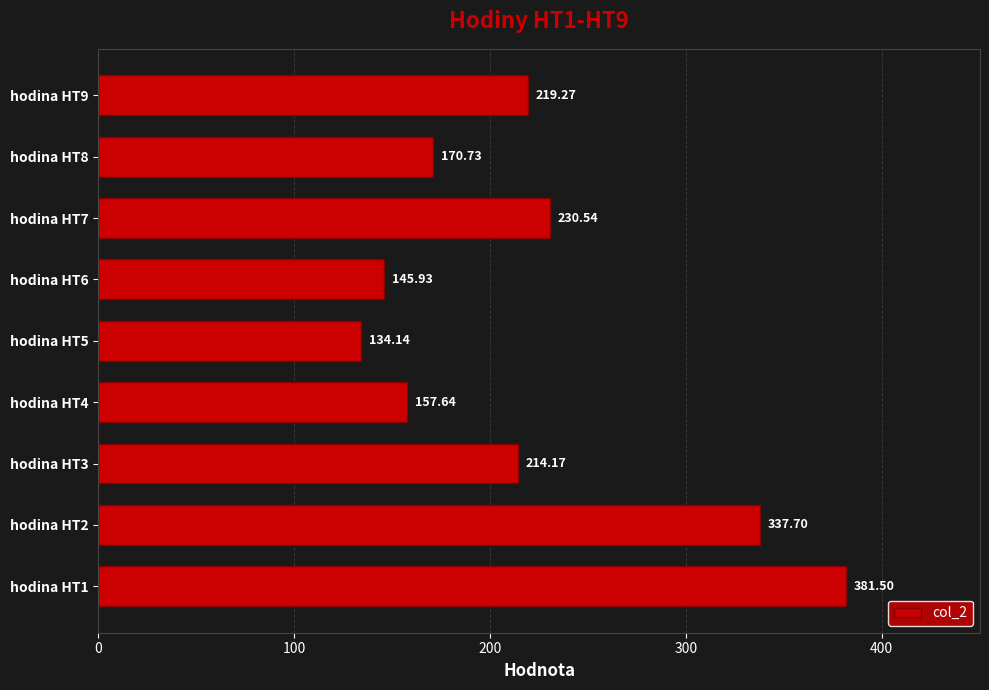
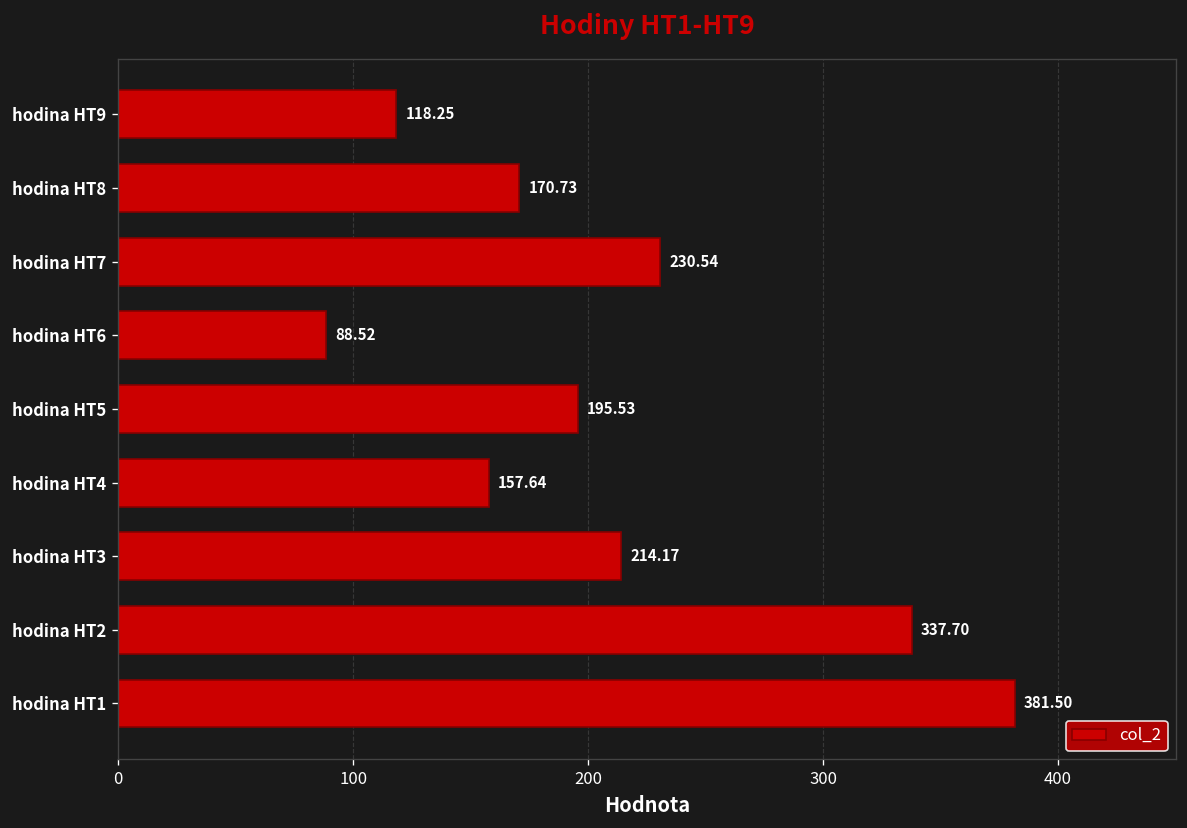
  {
-   "hodina HT9": 219.27,
+   "hodina HT9": 118.25,
    "hodina HT8": 170.73,
    "hodina HT7": 230.54,
-   "hodina HT6": 145.93,
-   "hodina HT5": 134.14,
+   "hodina HT6": 88.52,
+   "hodina HT5": 195.53,
    "hodina HT4": 157.64,
    "hodina HT3": 214.17,
    "hodina HT2": 337.70,
    "hodina HT1": 381.50
  }
